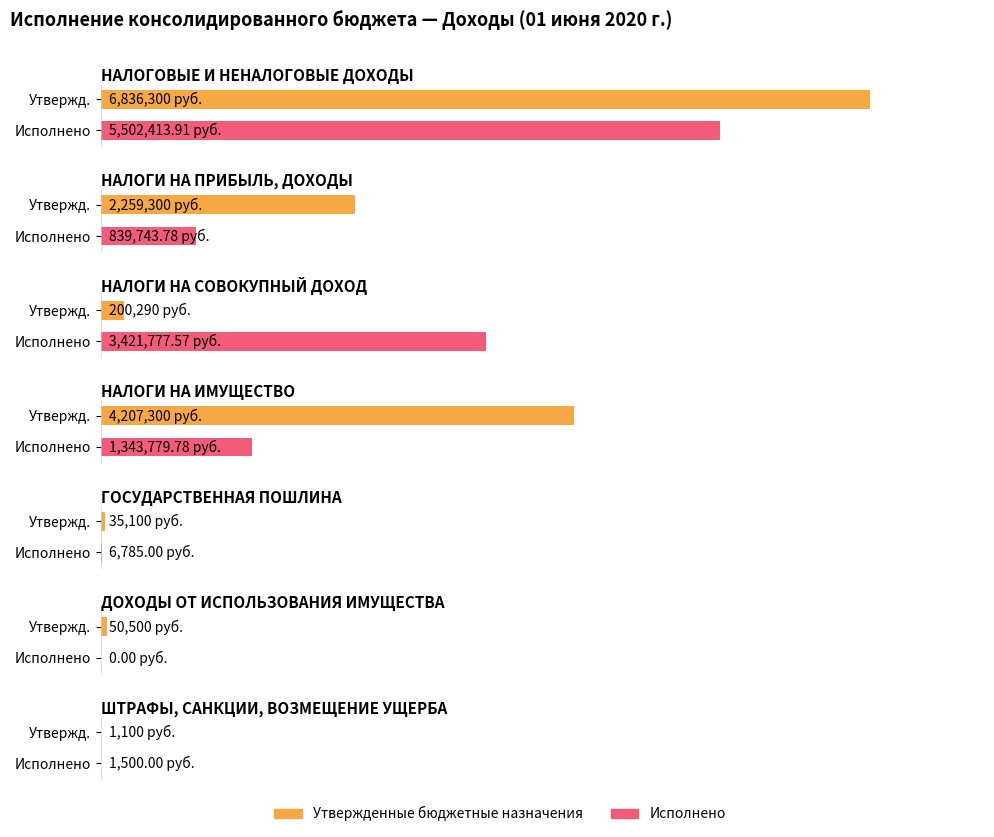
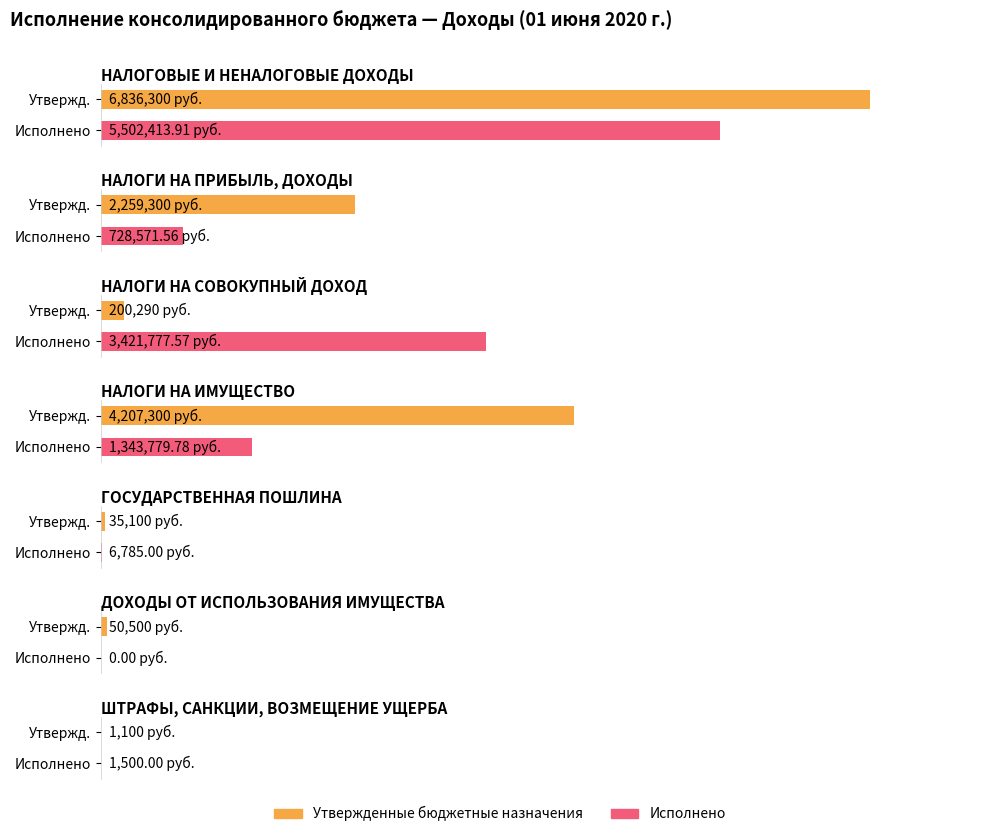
  {
    "НАЛОГОВЫЕ И НЕНАЛОГОВЫЕ ДОХОДЫ": {
      "Утвержд.": "6,836,300",
      "Исполнено": "5,502,413.91"
    },
    "НАЛОГИ НА ПРИБЫЛЬ, ДОХОДЫ": {
      "Утвержд.": "2,259,300",
-     "Исполнено": "839,743.78"
+     "Исполнено": "728,571.56"
    },
    "НАЛОГИ НА СОВОКУПНЫЙ ДОХОД": {
      "Утвержд.": "200,290",
      "Исполнено": "3,421,777.57"
    },
    "НАЛОГИ НА ИМУЩЕСТВО": {
      "Утвержд.": "4,207,300",
      "Исполнено": "1,343,779.78"
    },
    "ГОСУДАРСТВЕННАЯ ПОШЛИНА": {
      "Утвержд.": "35,100",
      "Исполнено": "6,785.00"
    },
    "ДОХОДЫ ОТ ИСПОЛЬЗОВАНИЯ ИМУЩЕСТВА": {
      "Утвержд.": "50,500",
      "Исполнено": "0.00"
    },
    "ШТРАФЫ, САНКЦИИ, ВОЗМЕЩЕНИЕ УЩЕРБА": {
      "Утвержд.": "1,100",
      "Исполнено": "1,500.00"
    }
  }
